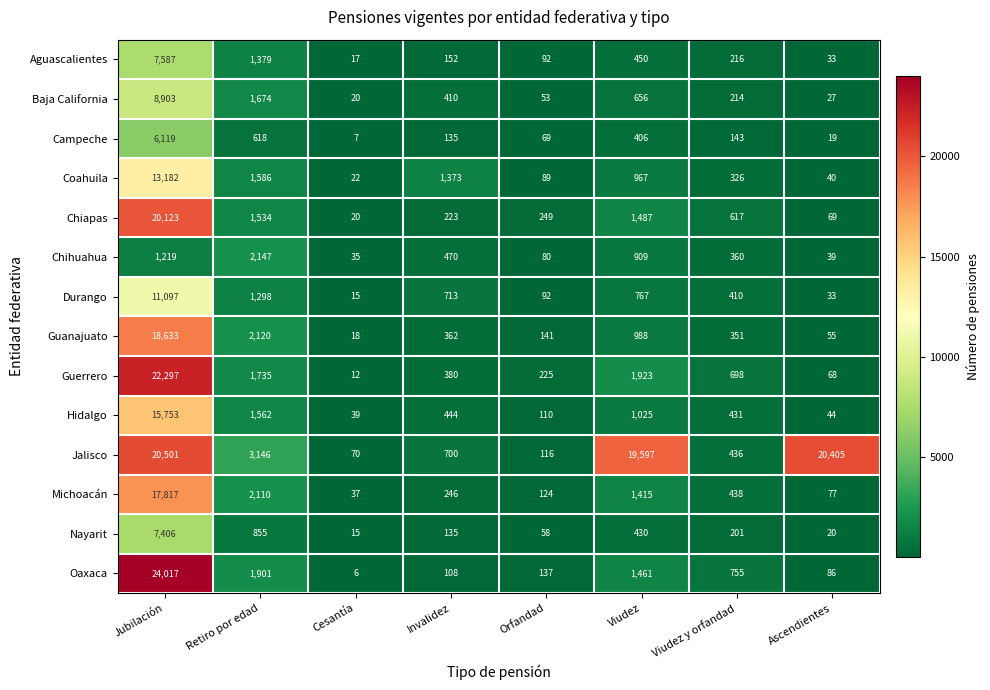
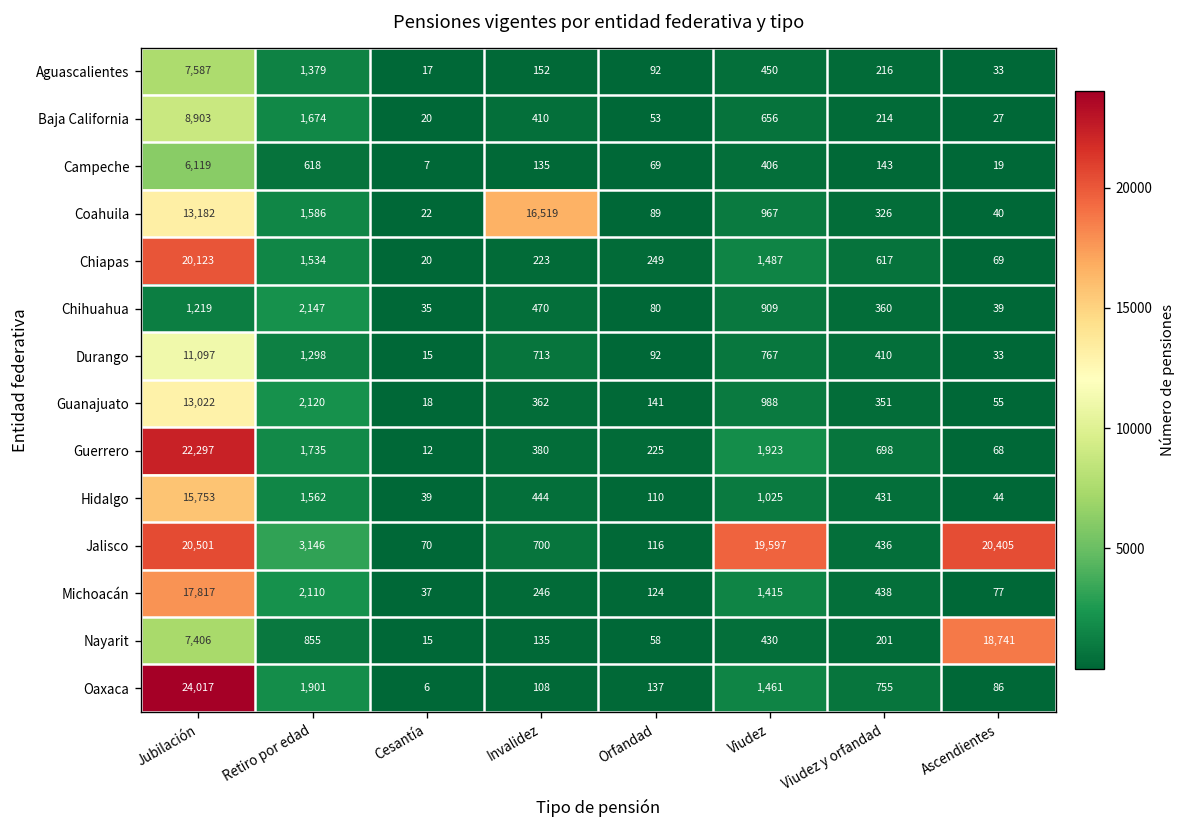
  {
    "Aguascalientes": {
      "Jubilación": "7,587",
      "Retiro por edad": "1,379",
      "Cesantía": "17",
      "Invalidez": "152",
      "Orfandad": "92",
      "Viudez": "450",
      "Viudez y orfandad": "216",
      "Ascendientes": "33"
    },
    "Baja California": {
      "Jubilación": "8,903",
      "Retiro por edad": "1,674",
      "Cesantía": "20",
      "Invalidez": "410",
      "Orfandad": "53",
      "Viudez": "656",
      "Viudez y orfandad": "214",
      "Ascendientes": "27"
    },
    "Campeche": {
      "Jubilación": "6,119",
      "Retiro por edad": "618",
      "Cesantía": "7",
      "Invalidez": "135",
      "Orfandad": "69",
      "Viudez": "406",
      "Viudez y orfandad": "143",
      "Ascendientes": "19"
    },
    "Coahuila": {
      "Jubilación": "13,182",
      "Retiro por edad": "1,586",
      "Cesantía": "22",
-     "Invalidez": "1,373",
+     "Invalidez": "16,519",
      "Orfandad": "89",
      "Viudez": "967",
      "Viudez y orfandad": "326",
      "Ascendientes": "40"
    },
    "Chiapas": {
      "Jubilación": "20,123",
      "Retiro por edad": "1,534",
      "Cesantía": "20",
      "Invalidez": "223",
      "Orfandad": "249",
      "Viudez": "1,487",
      "Viudez y orfandad": "617",
      "Ascendientes": "69"
    },
    "Chihuahua": {
      "Jubilación": "1,219",
      "Retiro por edad": "2,147",
      "Cesantía": "35",
      "Invalidez": "470",
      "Orfandad": "80",
      "Viudez": "909",
      "Viudez y orfandad": "360",
      "Ascendientes": "39"
    },
    "Durango": {
      "Jubilación": "11,097",
      "Retiro por edad": "1,298",
      "Cesantía": "15",
      "Invalidez": "713",
      "Orfandad": "92",
      "Viudez": "767",
      "Viudez y orfandad": "410",
      "Ascendientes": "33"
    },
    "Guanajuato": {
-     "Jubilación": "18,633",
+     "Jubilación": "13,022",
      "Retiro por edad": "2,120",
      "Cesantía": "18",
      "Invalidez": "362",
      "Orfandad": "141",
      "Viudez": "988",
      "Viudez y orfandad": "351",
      "Ascendientes": "55"
    },
    "Guerrero": {
      "Jubilación": "22,297",
      "Retiro por edad": "1,735",
      "Cesantía": "12",
      "Invalidez": "380",
      "Orfandad": "225",
      "Viudez": "1,923",
      "Viudez y orfandad": "698",
      "Ascendientes": "68"
    },
    "Hidalgo": {
      "Jubilación": "15,753",
      "Retiro por edad": "1,562",
      "Cesantía": "39",
      "Invalidez": "444",
      "Orfandad": "110",
      "Viudez": "1,025",
      "Viudez y orfandad": "431",
      "Ascendientes": "44"
    },
    "Jalisco": {
      "Jubilación": "20,501",
      "Retiro por edad": "3,146",
      "Cesantía": "70",
      "Invalidez": "700",
      "Orfandad": "116",
      "Viudez": "19,597",
      "Viudez y orfandad": "436",
      "Ascendientes": "20,405"
    },
    "Michoacán": {
      "Jubilación": "17,817",
      "Retiro por edad": "2,110",
      "Cesantía": "37",
      "Invalidez": "246",
      "Orfandad": "124",
      "Viudez": "1,415",
      "Viudez y orfandad": "438",
      "Ascendientes": "77"
    },
    "Nayarit": {
      "Jubilación": "7,406",
      "Retiro por edad": "855",
      "Cesantía": "15",
      "Invalidez": "135",
      "Orfandad": "58",
      "Viudez": "430",
      "Viudez y orfandad": "201",
-     "Ascendientes": "20"
+     "Ascendientes": "18,741"
    },
    "Oaxaca": {
      "Jubilación": "24,017",
      "Retiro por edad": "1,901",
      "Cesantía": "6",
      "Invalidez": "108",
      "Orfandad": "137",
      "Viudez": "1,461",
      "Viudez y orfandad": "755",
      "Ascendientes": "86"
    }
  }
